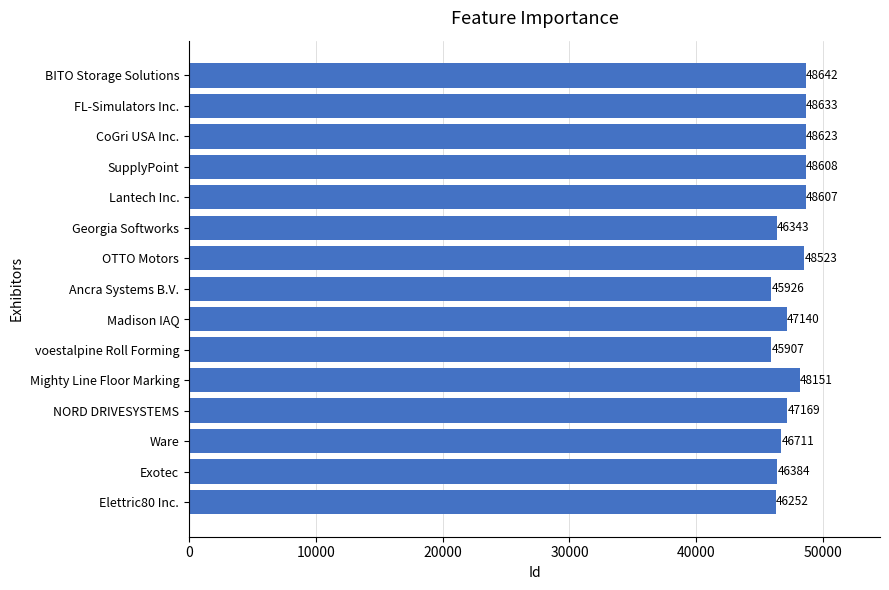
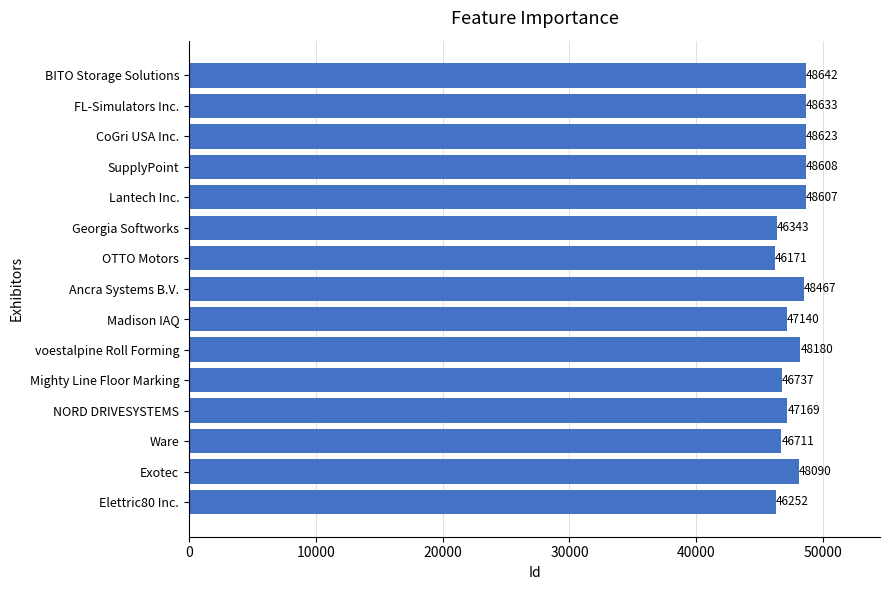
  {
    "BITO Storage Solutions": 48642,
    "FL-Simulators Inc.": 48633,
    "CoGri USA Inc.": 48623,
    "SupplyPoint": 48608,
    "Lantech Inc.": 48607,
    "Georgia Softworks": 46343,
-   "OTTO Motors": 48523,
-   "Ancra Systems B.V.": 45926,
+   "OTTO Motors": 46171,
+   "Ancra Systems B.V.": 48467,
    "Madison IAQ": 47140,
-   "voestalpine Roll Forming": 45907,
-   "Mighty Line Floor Marking": 48151,
+   "voestalpine Roll Forming": 48180,
+   "Mighty Line Floor Marking": 46737,
    "NORD DRIVESYSTEMS": 47169,
    "Ware": 46711,
-   "Exotec": 46384,
+   "Exotec": 48090,
    "Elettric80 Inc.": 46252
  }
